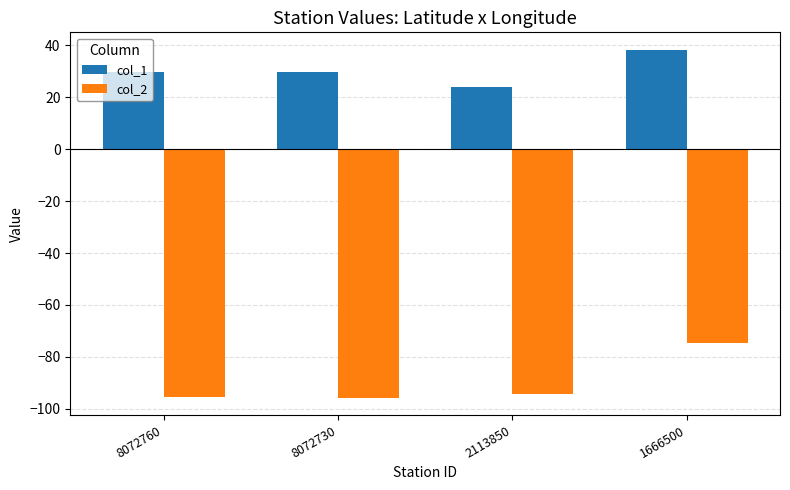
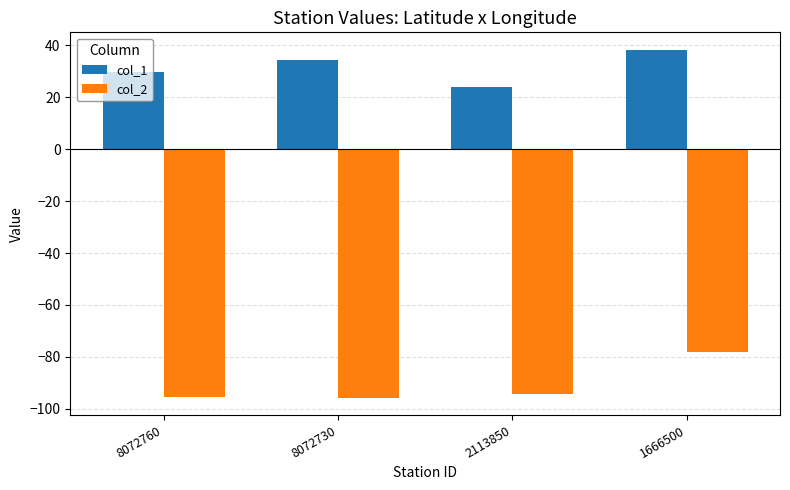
  {
    "col_1": {
-     "8072730": 30,
+     "8072730": 34,
      "2113850": 24,
      "1666500": 38
    },
    "col_2": {
      "8072760": -96,
      "8072730": -96,
      "2113850": -94,
-     "1666500": -75
+     "1666500": -78
    }
  }
